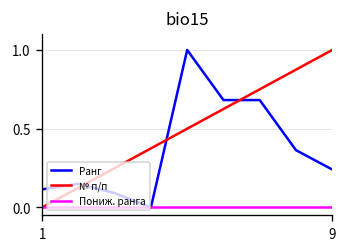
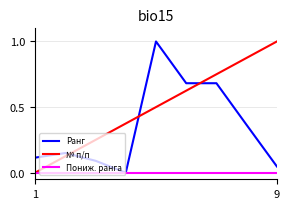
  {
    "Ранг": {
      "1": 0.11,
-     "9": 0.24
+     "9": 0.05
    },
    "№ п/п": {
      "9": 1.00
    },
    "Пониж. ранга": {
      "9": 0.00
    }
  }
